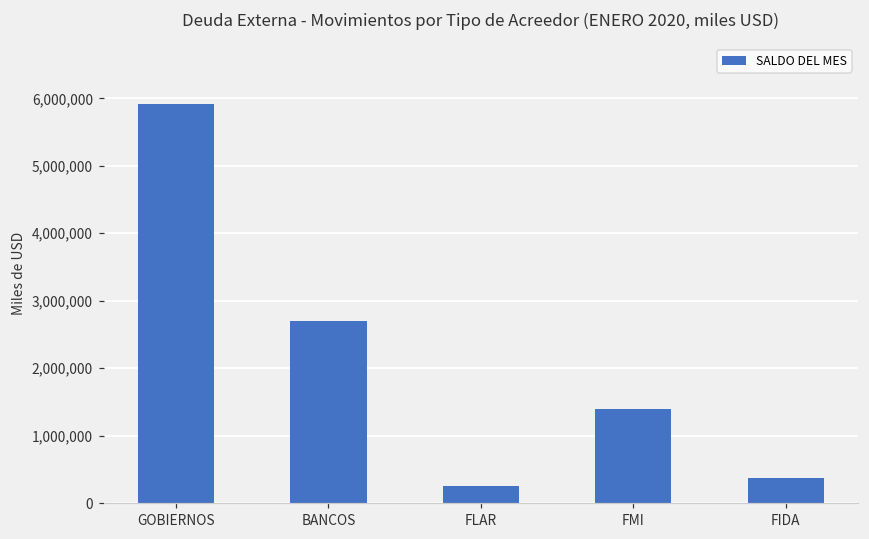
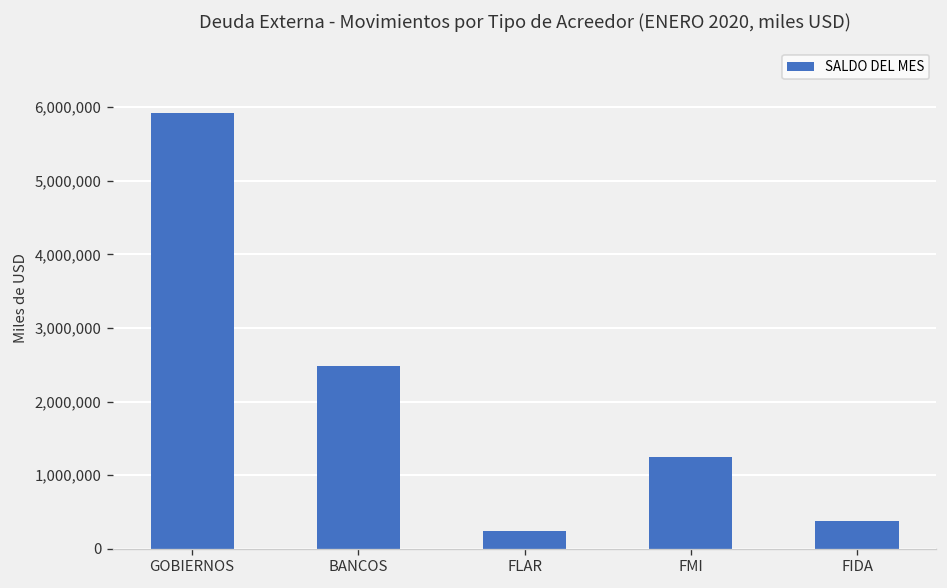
  {
    "GOBIERNOS": "5,900,000",
-   "BANCOS": "2,700,000",
+   "BANCOS": "2,500,000",
    "FLAR": "200,000",
-   "FMI": "1,400,000",
+   "FMI": "1,200,000",
    "FIDA": "400,000"
  }
